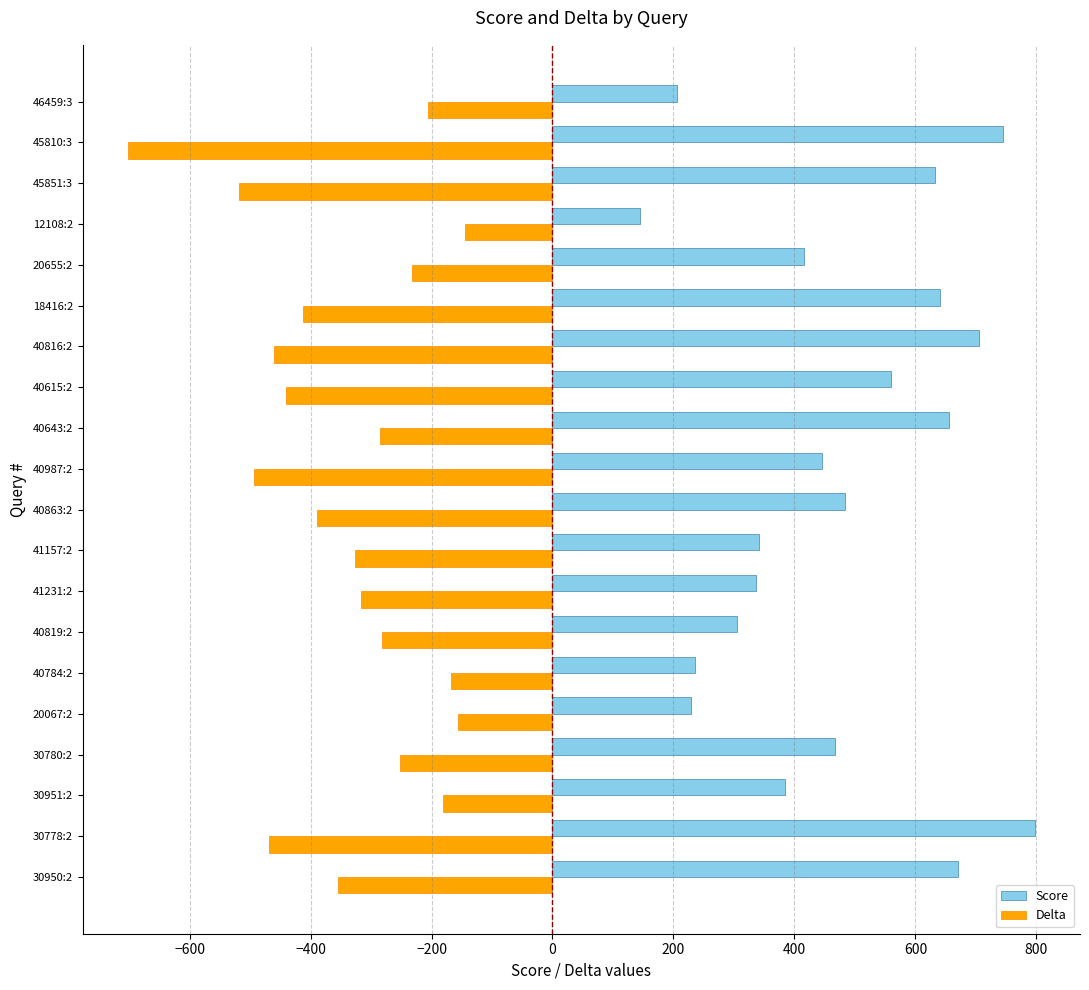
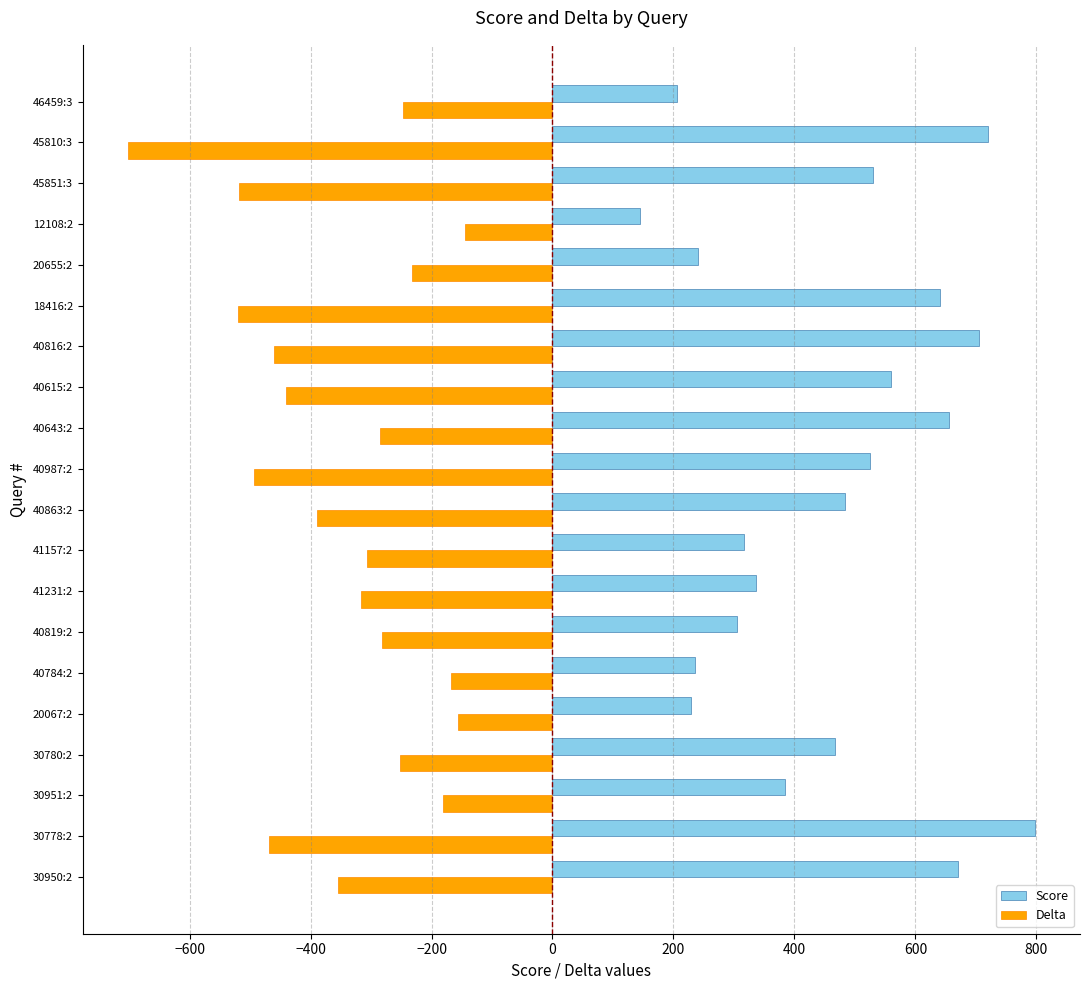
  {
    "Score": {
      "46459:3": 210,
-     "45810:3": 740,
-     "45851:3": 630,
+     "45810:3": 720,
+     "45851:3": 530,
      "12108:2": 140,
-     "20655:2": 420,
+     "20655:2": 240,
      "18416:2": 640,
      "40816:2": 700,
      "40615:2": 560,
      "40643:2": 660,
-     "40987:2": 440,
+     "40987:2": 530,
      "40863:2": 480,
-     "41157:2": 340,
+     "41157:2": 320,
      "41231:2": 340,
      "40819:2": 310,
      "40784:2": 240,
      "20067:2": 230,
      "30780:2": 470,
      "30951:2": 380,
      "30778:2": 800,
      "30950:2": 670
    },
    "Delta": {
-     "46459:3": -210,
+     "46459:3": -250,
      "45810:3": -700,
      "45851:3": -520,
      "12108:2": -140,
      "20655:2": -230,
-     "18416:2": -410,
+     "18416:2": -520,
      "40816:2": -460,
      "40615:2": -440,
      "40643:2": -290,
      "40987:2": -490,
      "40863:2": -390,
-     "41157:2": -330,
+     "41157:2": -310,
      "41231:2": -320,
      "40819:2": -280,
      "40784:2": -170,
      "20067:2": -160,
      "30780:2": -250,
      "30951:2": -180,
      "30778:2": -470,
      "30950:2": -350
    }
  }
